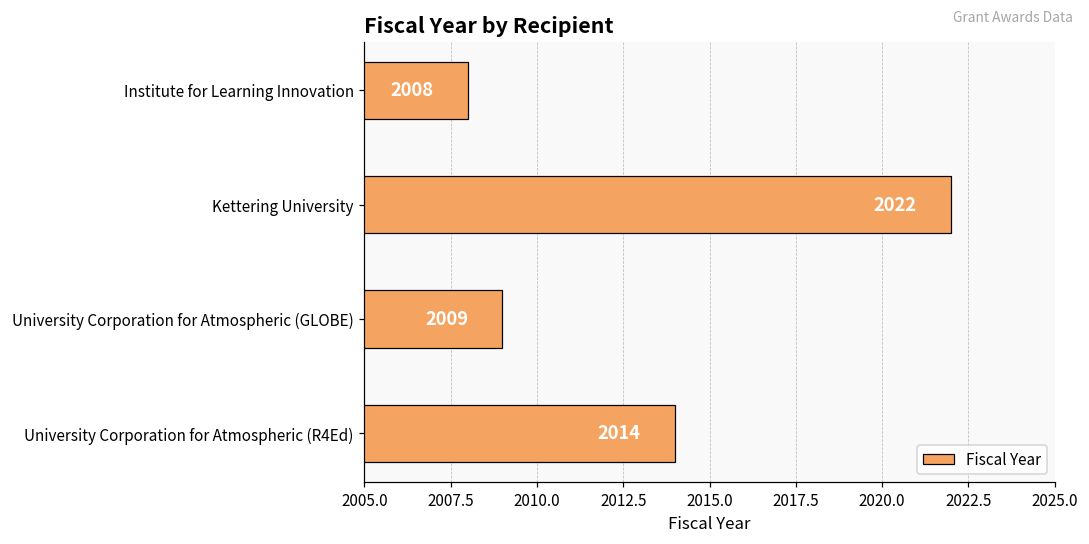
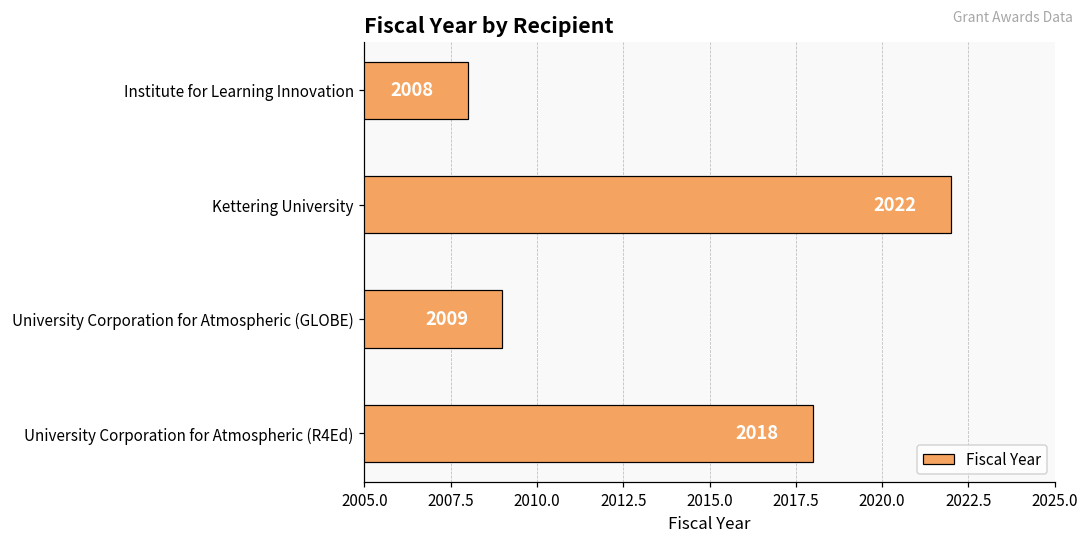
  {
    "Institute for Learning Innovation": 2008,
    "Kettering University": 2022,
    "University Corporation for Atmospheric (GLOBE)": 2009,
-   "University Corporation for Atmospheric (R4Ed)": 2014
+   "University Corporation for Atmospheric (R4Ed)": 2018
  }
